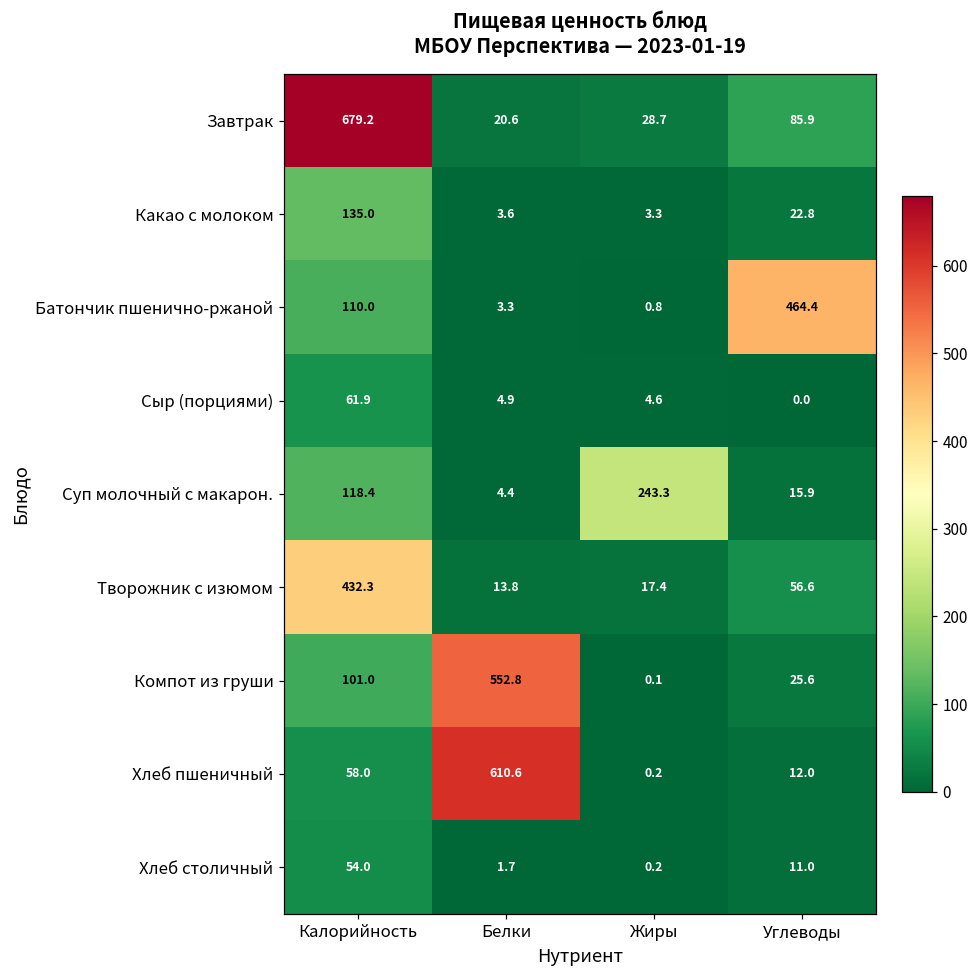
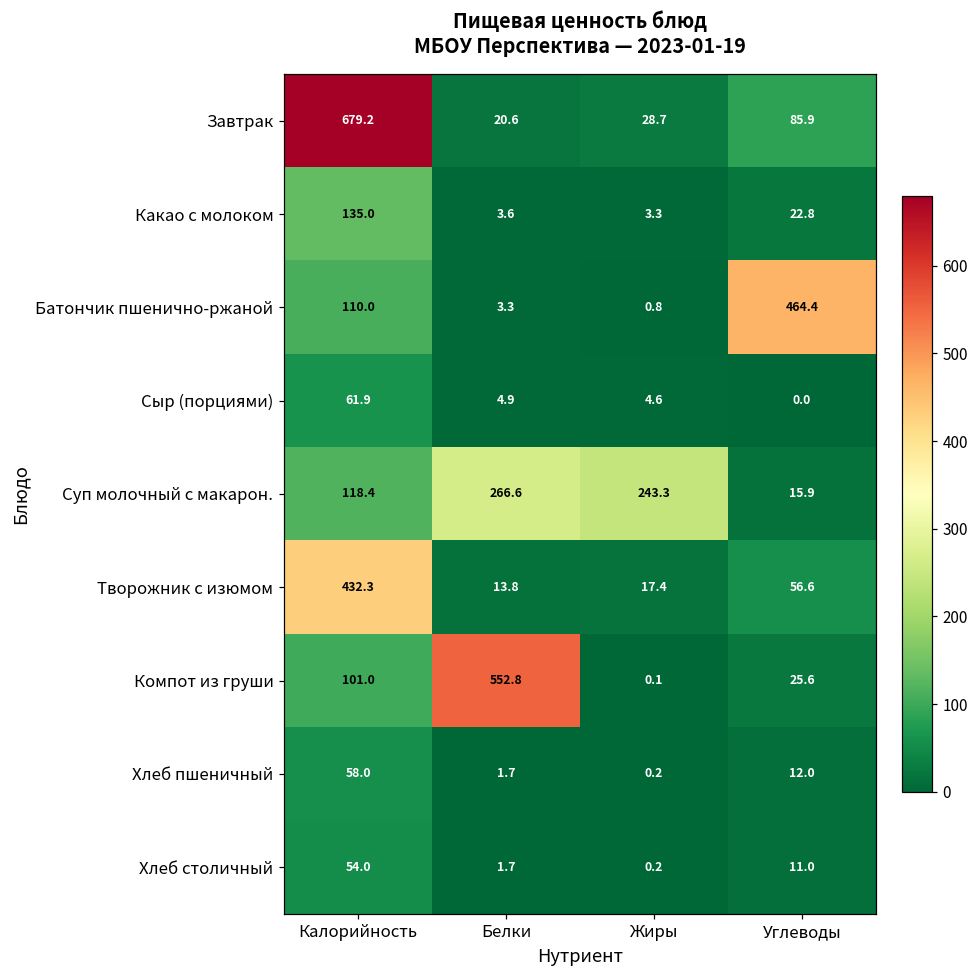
  {
    "Завтрак": {
      "Калорийность": 679.2,
      "Белки": 20.6,
      "Жиры": 28.7,
      "Углеводы": 85.9
    },
    "Какао с молоком": {
      "Калорийность": 135.0,
      "Белки": 3.6,
      "Жиры": 3.3,
      "Углеводы": 22.8
    },
    "Батончик пшенично-ржаной": {
      "Калорийность": 110.0,
      "Белки": 3.3,
      "Жиры": 0.8,
      "Углеводы": 464.4
    },
    "Сыр (порциями)": {
      "Калорийность": 61.9,
      "Белки": 4.9,
      "Жиры": 4.6,
      "Углеводы": 0.0
    },
    "Суп молочный с макарон.": {
      "Калорийность": 118.4,
-     "Белки": 4.4,
+     "Белки": 266.6,
      "Жиры": 243.3,
      "Углеводы": 15.9
    },
    "Творожник с изюмом": {
      "Калорийность": 432.3,
      "Белки": 13.8,
      "Жиры": 17.4,
      "Углеводы": 56.6
    },
    "Компот из груши": {
      "Калорийность": 101.0,
      "Белки": 552.8,
      "Жиры": 0.1,
      "Углеводы": 25.6
    },
    "Хлеб пшеничный": {
      "Калорийность": 58.0,
-     "Белки": 610.6,
+     "Белки": 1.7,
      "Жиры": 0.2,
      "Углеводы": 12.0
    },
    "Хлеб столичный": {
      "Калорийность": 54.0,
      "Белки": 1.7,
      "Жиры": 0.2,
      "Углеводы": 11.0
    }
  }
